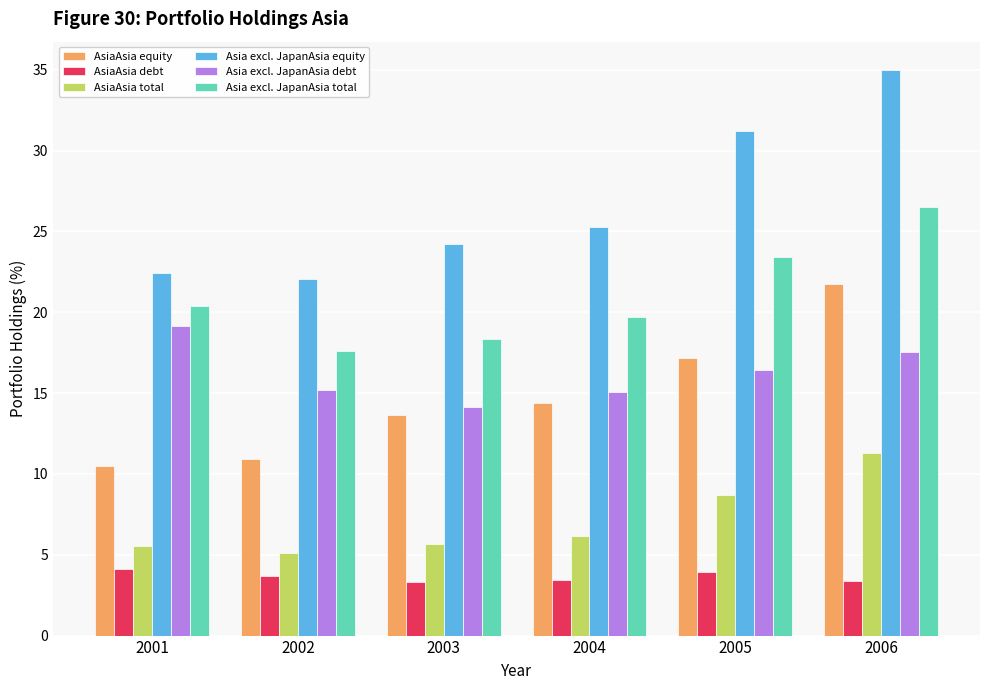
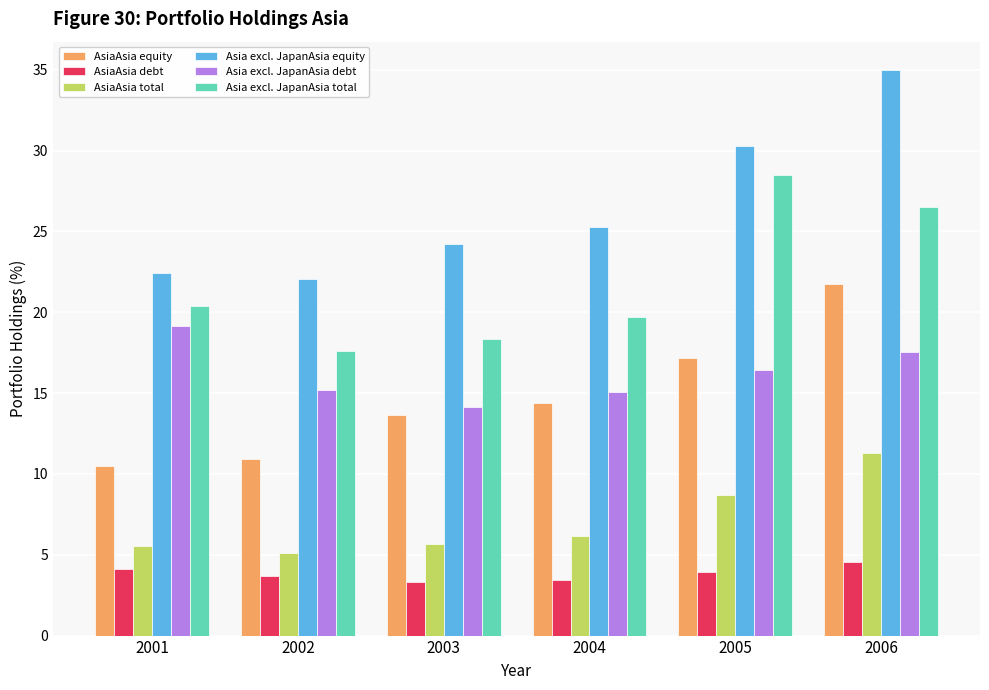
  {
    "AsiaAsia equity": {
      "2001": 10.5,
      "2002": 10.9,
      "2003": 13.6,
      "2004": 14.4,
      "2005": 17.1,
      "2006": 21.8
    },
    "AsiaAsia debt": {
      "2001": 4.1,
      "2002": 3.7,
      "2003": 3.3,
      "2004": 3.4,
      "2005": 3.9,
-     "2006": 3.4
+     "2006": 4.6
    },
    "AsiaAsia total": {
      "2001": 5.6,
      "2002": 5.1,
      "2003": 5.7,
      "2004": 6.2,
      "2005": 8.7,
      "2006": 11.3
    },
    "Asia excl. JapanAsia equity": {
      "2001": 22.4,
      "2002": 22.1,
      "2003": 24.2,
      "2004": 25.3,
-     "2005": 31.2,
+     "2005": 30.3,
      "2006": 35.0
    },
    "Asia excl. JapanAsia debt": {
      "2001": 19.1,
      "2002": 15.2,
      "2003": 14.1,
      "2004": 15.1,
      "2005": 16.4,
      "2006": 17.6
    },
    "Asia excl. JapanAsia total": {
      "2001": 20.4,
      "2002": 17.6,
      "2003": 18.4,
      "2004": 19.7,
-     "2005": 23.4,
+     "2005": 28.5,
      "2006": 26.5
    }
  }
